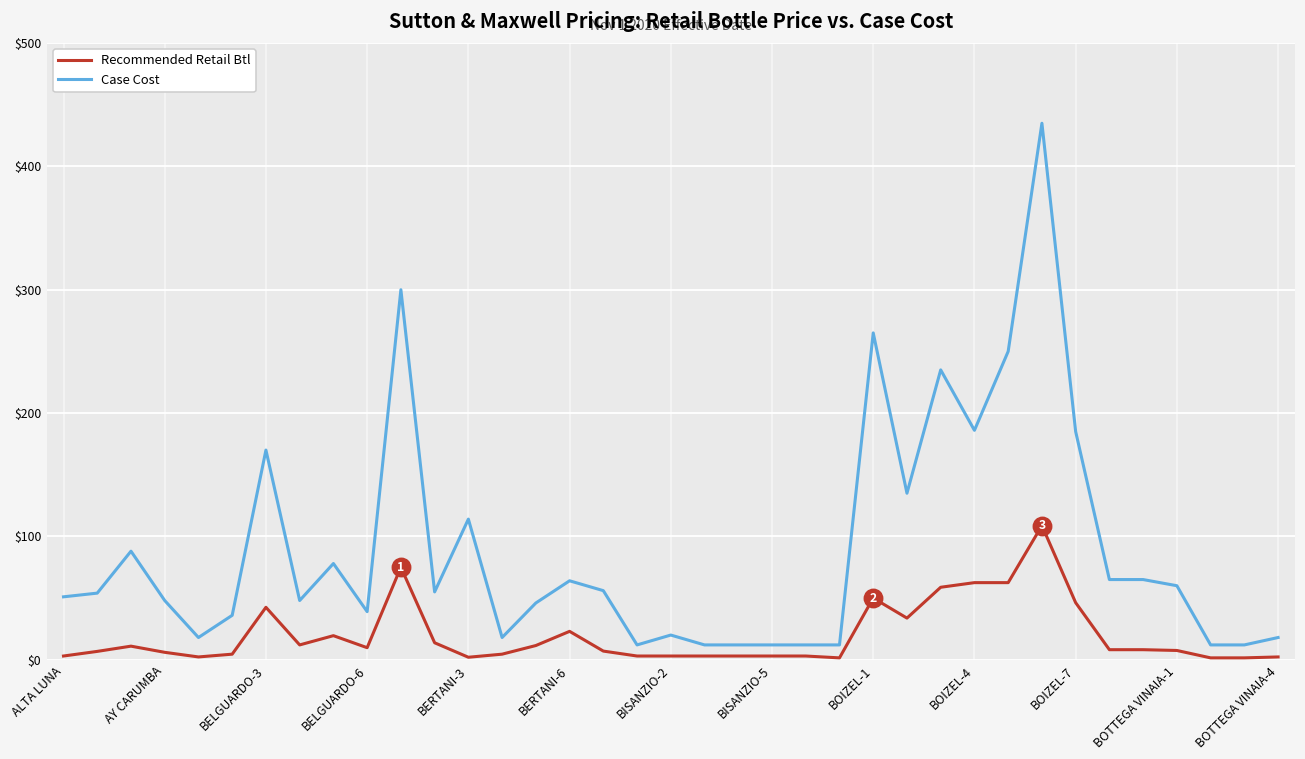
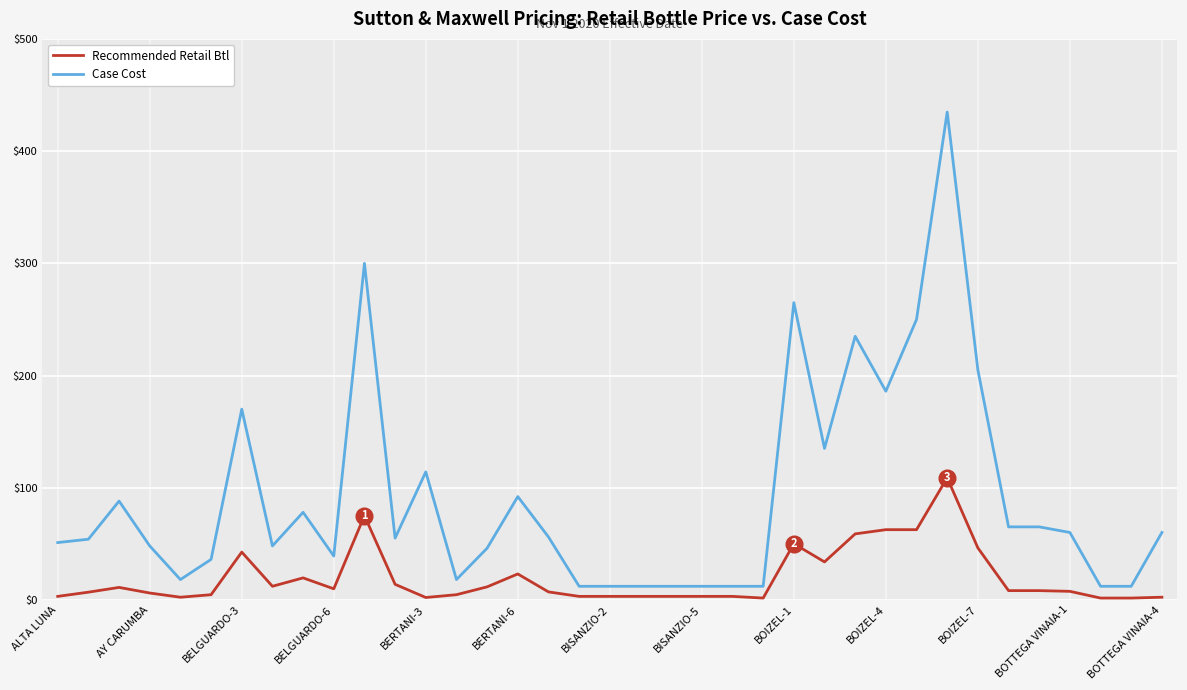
  {
    "Case Cost": {
      "ALTA LUNA": "$51",
      "AY CARUMBA": "$48",
      "BELGUARDO-3": "$170",
      "BELGUARDO-6": "$39",
      "BERTANI-3": "$114",
-     "BERTANI-6": "$64",
-     "BISANZIO-2": "$20",
+     "BERTANI-6": "$92",
+     "BISANZIO-2": "$12",
      "BISANZIO-5": "$12",
      "BOIZEL-1": "$265",
      "BOIZEL-4": "$186",
-     "BOIZEL-7": "$185",
+     "BOIZEL-7": "$205",
      "BOTTEGA VINAIA-1": "$60",
-     "BOTTEGA VINAIA-4": "$18"
+     "BOTTEGA VINAIA-4": "$60"
    }
  }
